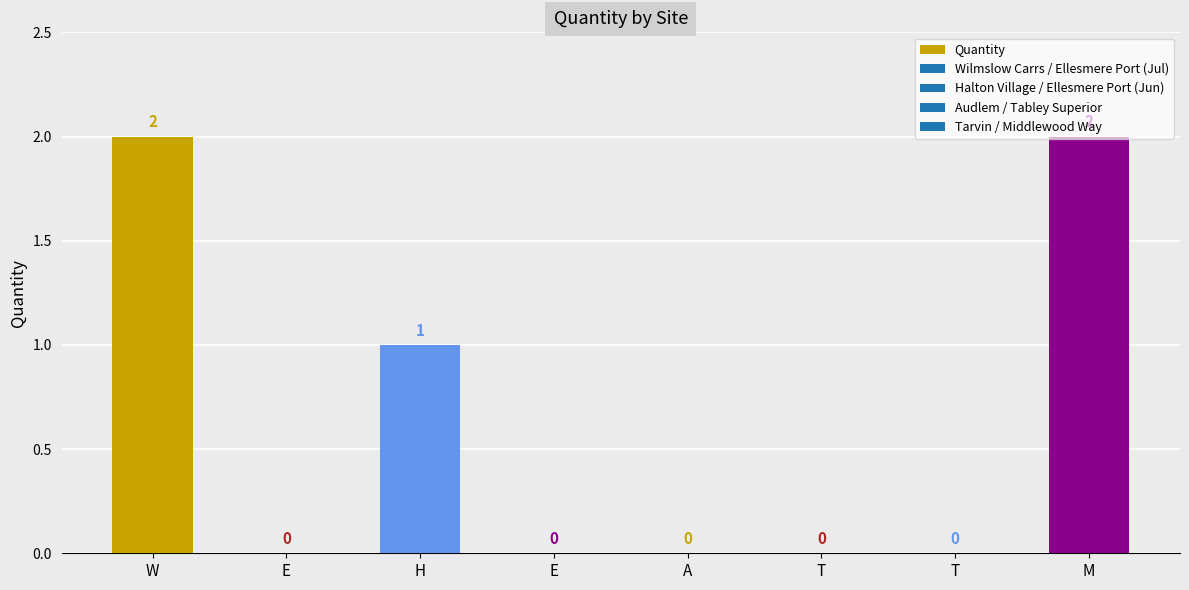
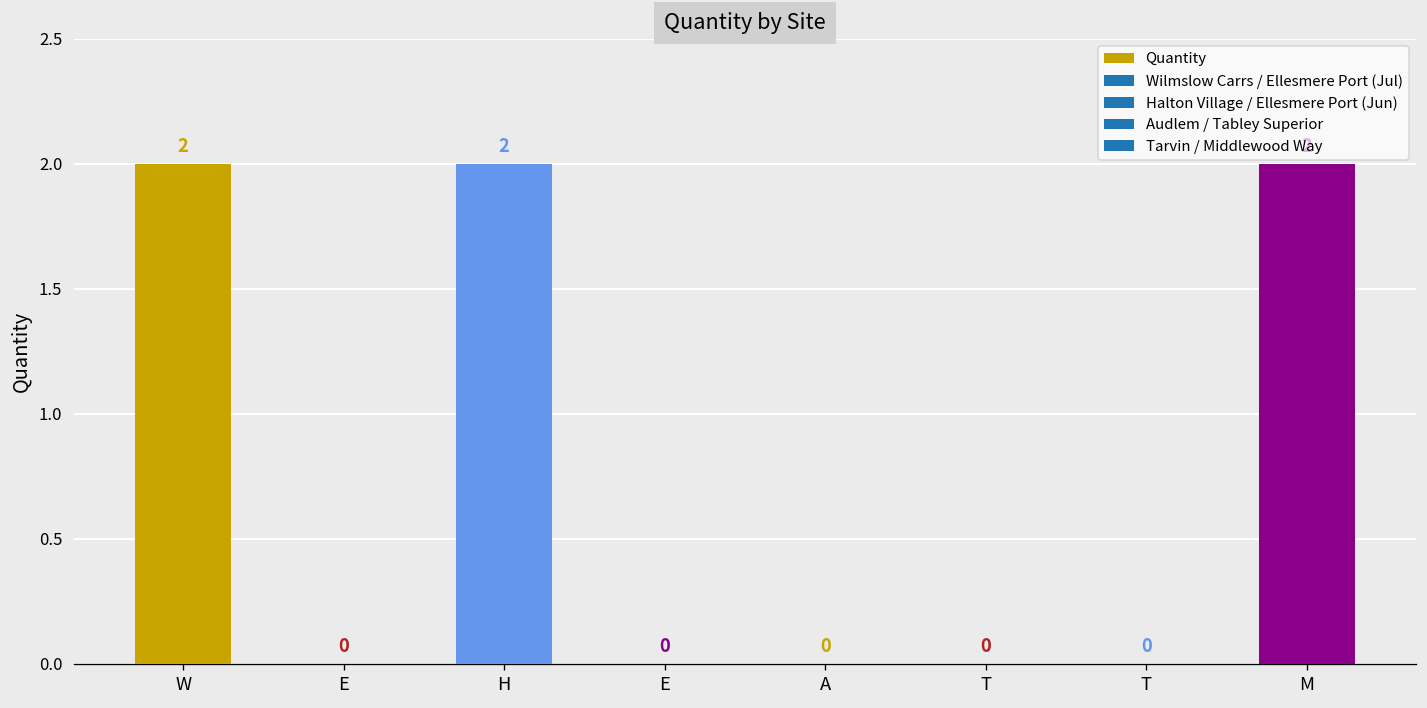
  {
    "W": 2,
-   "H": 1,
+   "H": 2,
    "A": 0
  }
